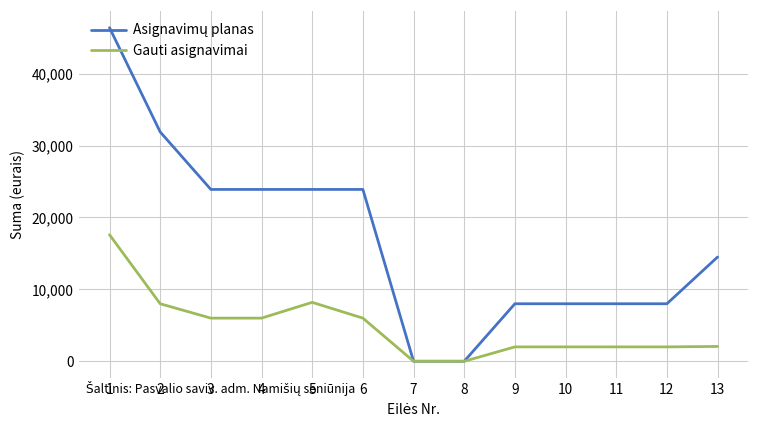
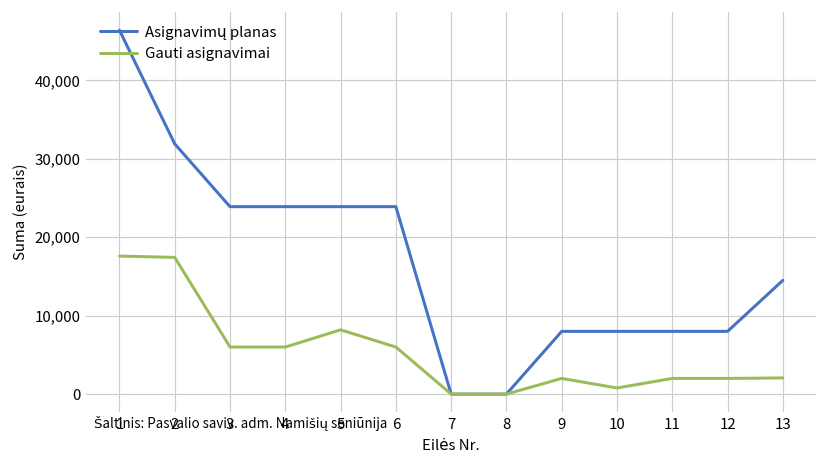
  {
    "Asignavimų planas": {
      "1": "46,000",
      "2": "32,000",
      "3": "24,000",
      "4": "24,000",
      "5": "24,000",
      "6": "24,000",
      "9": "8,000",
      "10": "8,000",
      "11": "8,000",
      "12": "8,000",
      "13": "15,000"
    },
    "Gauti asignavimai": {
      "1": "18,000",
-     "2": "8,000",
+     "2": "17,000",
      "3": "6,000",
      "4": "6,000",
      "5": "8,000",
      "6": "6,000",
      "9": "2,000",
-     "10": "2,000",
+     "10": "1,000",
      "11": "2,000",
      "12": "2,000",
      "13": "2,000"
    }
  }
